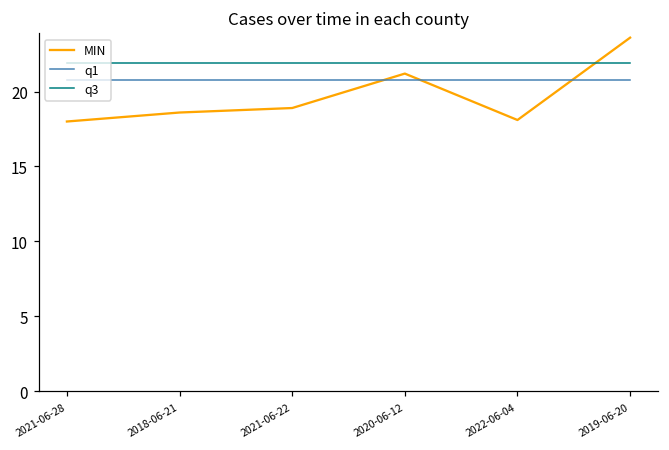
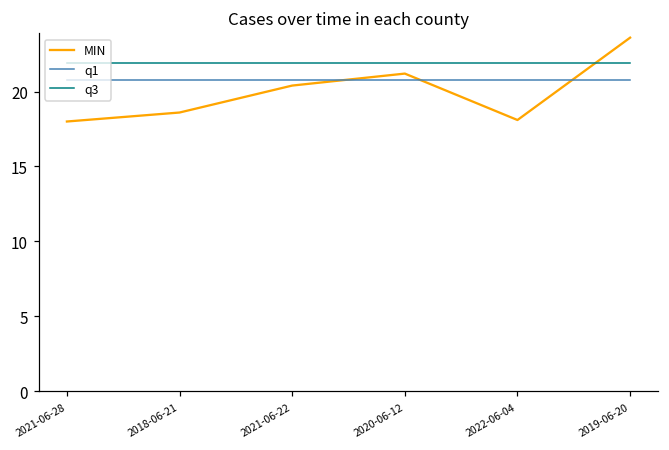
  {
    "MIN": {
      "2021-06-28": 18.0,
      "2018-06-21": 18.6,
-     "2021-06-22": 18.9,
+     "2021-06-22": 20.4,
      "2020-06-12": 21.2,
      "2022-06-04": 18.1,
      "2019-06-20": 23.6
    },
    "q1": {
      "2018-06-21": 20.8,
      "2021-06-22": 20.8,
      "2020-06-12": 20.8,
      "2022-06-04": 20.8,
      "2019-06-20": 20.8
    },
    "q3": {
      "2018-06-21": 21.9,
      "2021-06-22": 21.9,
      "2020-06-12": 21.9,
      "2022-06-04": 21.9,
      "2019-06-20": 21.9
    }
  }
